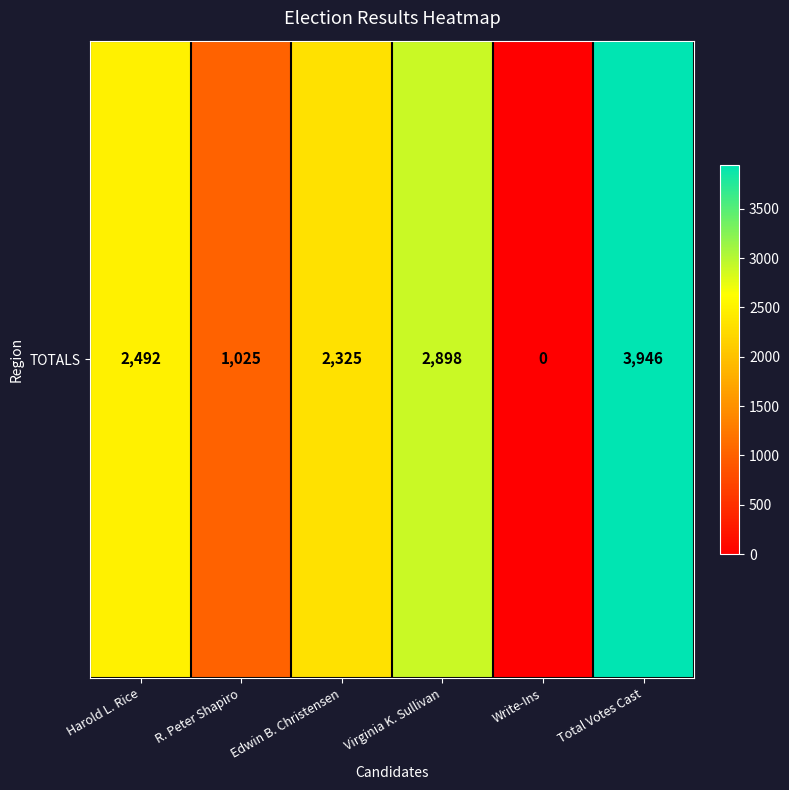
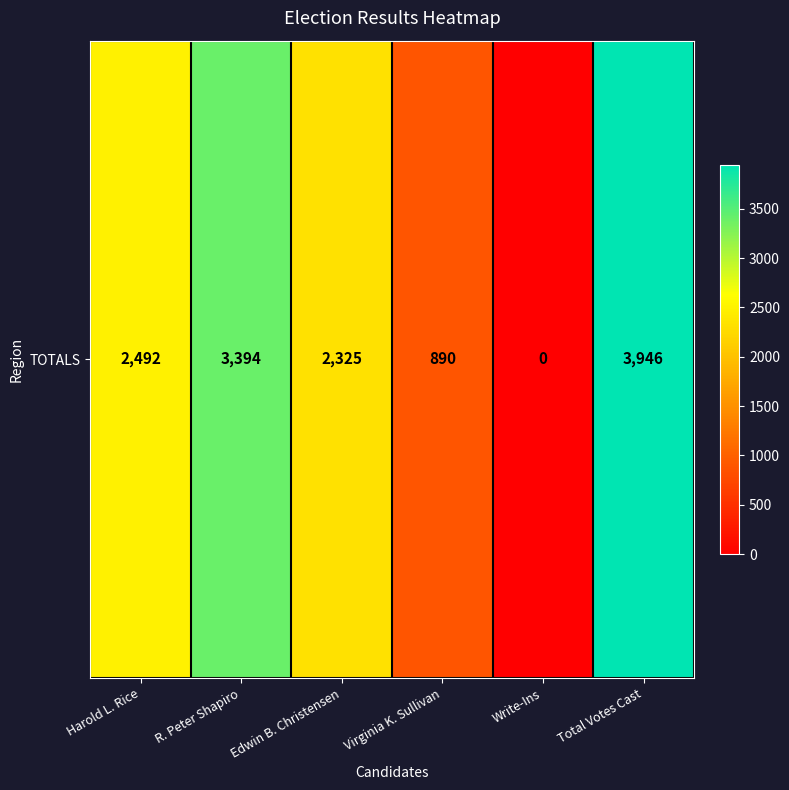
  {
    "TOTALS": {
      "Harold L. Rice": "2,492",
-     "R. Peter Shapiro": "1,025",
+     "R. Peter Shapiro": "3,394",
      "Edwin B. Christensen": "2,325",
-     "Virginia K. Sullivan": "2,898",
+     "Virginia K. Sullivan": "890",
      "Write-Ins": "0",
      "Total Votes Cast": "3,946"
    }
  }
